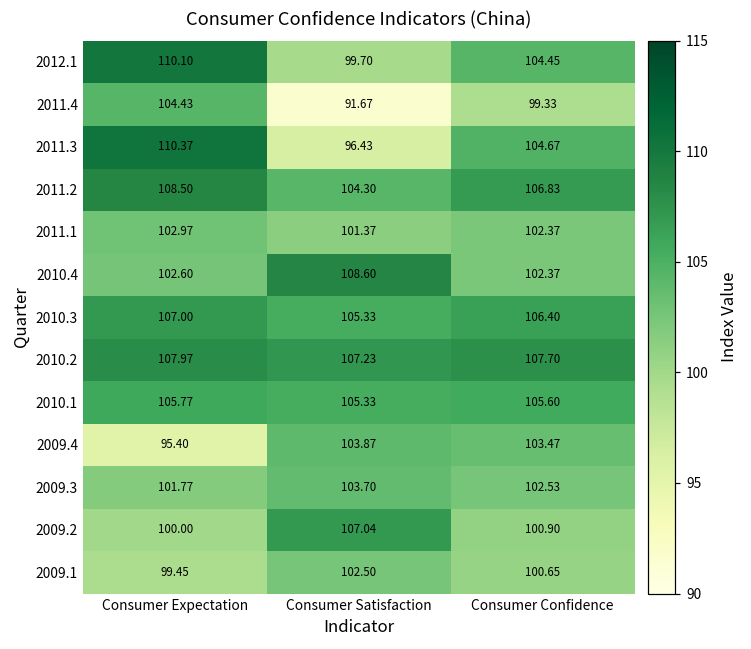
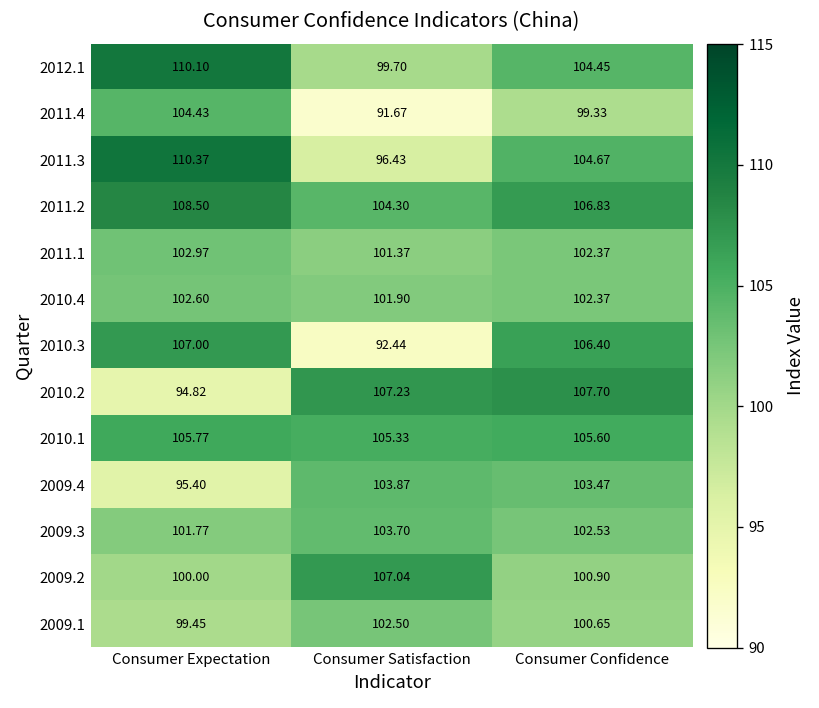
  {
    "2012.1": {
      "Consumer Expectation": 110.10,
      "Consumer Satisfaction": 99.70,
      "Consumer Confidence": 104.45
    },
    "2011.4": {
      "Consumer Expectation": 104.43,
      "Consumer Satisfaction": 91.67,
      "Consumer Confidence": 99.33
    },
    "2011.3": {
      "Consumer Expectation": 110.37,
      "Consumer Satisfaction": 96.43,
      "Consumer Confidence": 104.67
    },
    "2011.2": {
      "Consumer Expectation": 108.50,
      "Consumer Satisfaction": 104.30,
      "Consumer Confidence": 106.83
    },
    "2011.1": {
      "Consumer Expectation": 102.97,
      "Consumer Satisfaction": 101.37,
      "Consumer Confidence": 102.37
    },
    "2010.4": {
      "Consumer Expectation": 102.60,
-     "Consumer Satisfaction": 108.60,
+     "Consumer Satisfaction": 101.90,
      "Consumer Confidence": 102.37
    },
    "2010.3": {
      "Consumer Expectation": 107.00,
-     "Consumer Satisfaction": 105.33,
+     "Consumer Satisfaction": 92.44,
      "Consumer Confidence": 106.40
    },
    "2010.2": {
-     "Consumer Expectation": 107.97,
+     "Consumer Expectation": 94.82,
      "Consumer Satisfaction": 107.23,
      "Consumer Confidence": 107.70
    },
    "2010.1": {
      "Consumer Expectation": 105.77,
      "Consumer Satisfaction": 105.33,
      "Consumer Confidence": 105.60
    },
    "2009.4": {
      "Consumer Expectation": 95.40,
      "Consumer Satisfaction": 103.87,
      "Consumer Confidence": 103.47
    },
    "2009.3": {
      "Consumer Expectation": 101.77,
      "Consumer Satisfaction": 103.70,
      "Consumer Confidence": 102.53
    },
    "2009.2": {
      "Consumer Expectation": 100.00,
      "Consumer Satisfaction": 107.04,
      "Consumer Confidence": 100.90
    },
    "2009.1": {
      "Consumer Expectation": 99.45,
      "Consumer Satisfaction": 102.50,
      "Consumer Confidence": 100.65
    }
  }
